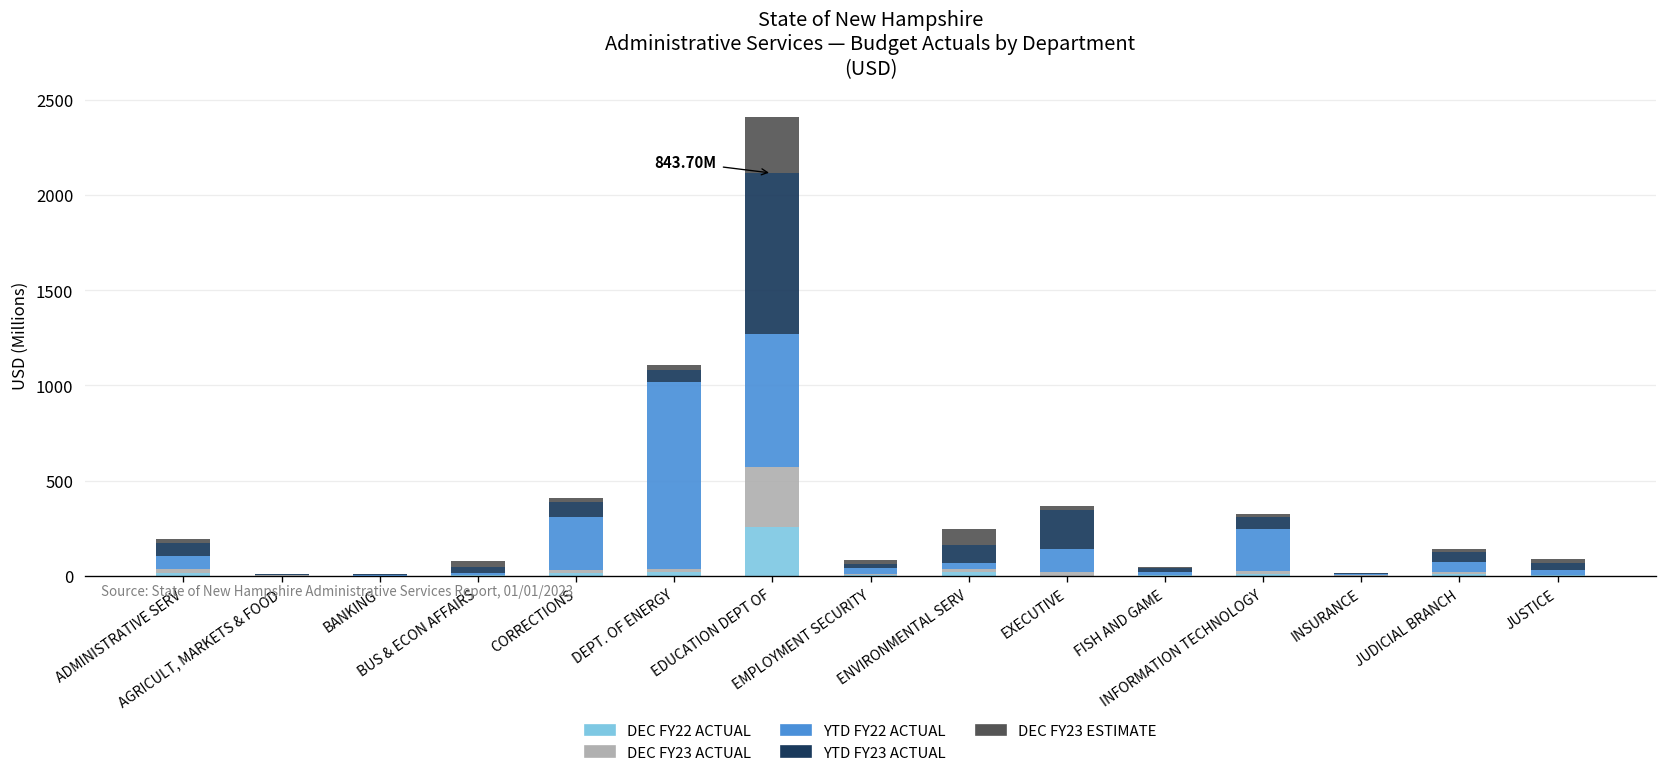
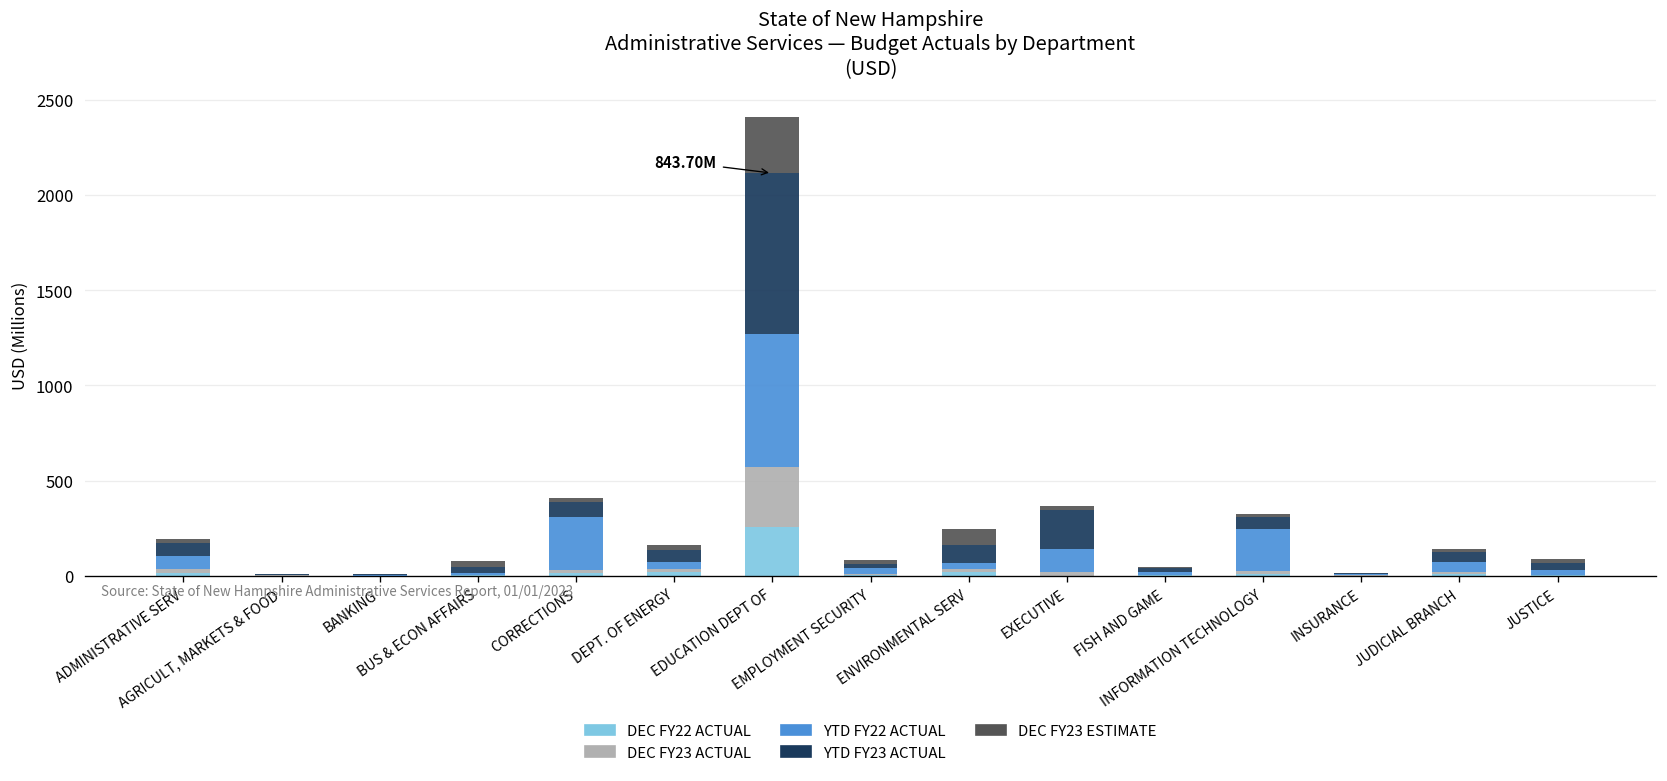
  {
    "DEC FY22 ACTUAL": {
      "ADMINISTRATIVE SERV": "20",
      "CORRECTIONS": "20",
      "DEPT. OF ENERGY": "20",
      "EDUCATION DEPT OF": "250",
      "ENVIRONMENTAL SERV": "20",
      "EXECUTIVE": "0"
    },
    "DEC FY23 ACTUAL": {
      "ADMINISTRATIVE SERV": "20",
      "CORRECTIONS": "20",
      "DEPT. OF ENERGY": "20",
      "EDUCATION DEPT OF": "320",
      "ENVIRONMENTAL SERV": "20",
      "EXECUTIVE": "20"
    },
    "YTD FY22 ACTUAL": {
      "ADMINISTRATIVE SERV": "70",
      "CORRECTIONS": "280",
-     "DEPT. OF ENERGY": "980",
+     "DEPT. OF ENERGY": "40",
      "EDUCATION DEPT OF": "700",
      "EMPLOYMENT SECURITY": "30",
      "ENVIRONMENTAL SERV": "30",
      "EXECUTIVE": "120",
      "FISH AND GAME": "20",
      "INFORMATION TECHNOLOGY": "230",
      "JUDICIAL BRANCH": "50",
      "JUSTICE": "20"
    },
    "YTD FY23 ACTUAL": {
      "EDUCATION DEPT OF": "843.70M"
    },
    "DEC FY23 ESTIMATE": {
      "ADMINISTRATIVE SERV": "20",
      "BUS & ECON AFFAIRS": "30",
      "CORRECTIONS": "20",
      "DEPT. OF ENERGY": "30",
      "EDUCATION DEPT OF": "300",
      "EMPLOYMENT SECURITY": "20",
      "ENVIRONMENTAL SERV": "80",
      "EXECUTIVE": "20",
      "JUSTICE": "20"
    }
  }
